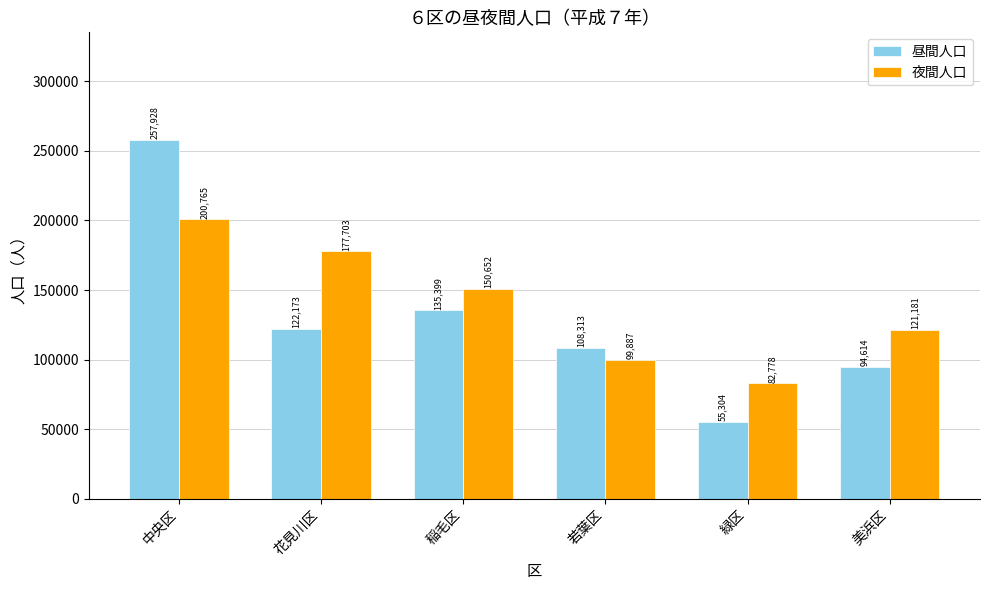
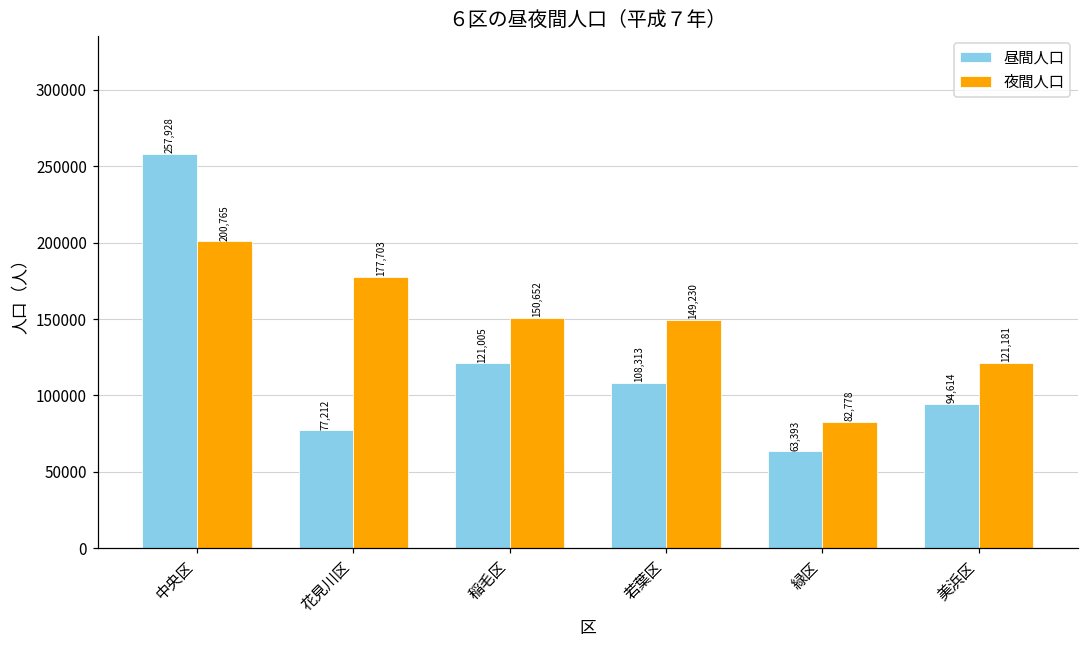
  {
    "昼間人口": {
      "中央区": "257,928",
-     "花見川区": "122,173",
-     "稲毛区": "135,399",
+     "花見川区": "77,212",
+     "稲毛区": "121,005",
      "若葉区": "108,313",
-     "緑区": "55,304",
+     "緑区": "63,393",
      "美浜区": "94,614"
    },
    "夜間人口": {
      "中央区": "200,765",
      "花見川区": "177,703",
      "稲毛区": "150,652",
-     "若葉区": "99,887",
+     "若葉区": "149,230",
      "緑区": "82,778",
      "美浜区": "121,181"
    }
  }
